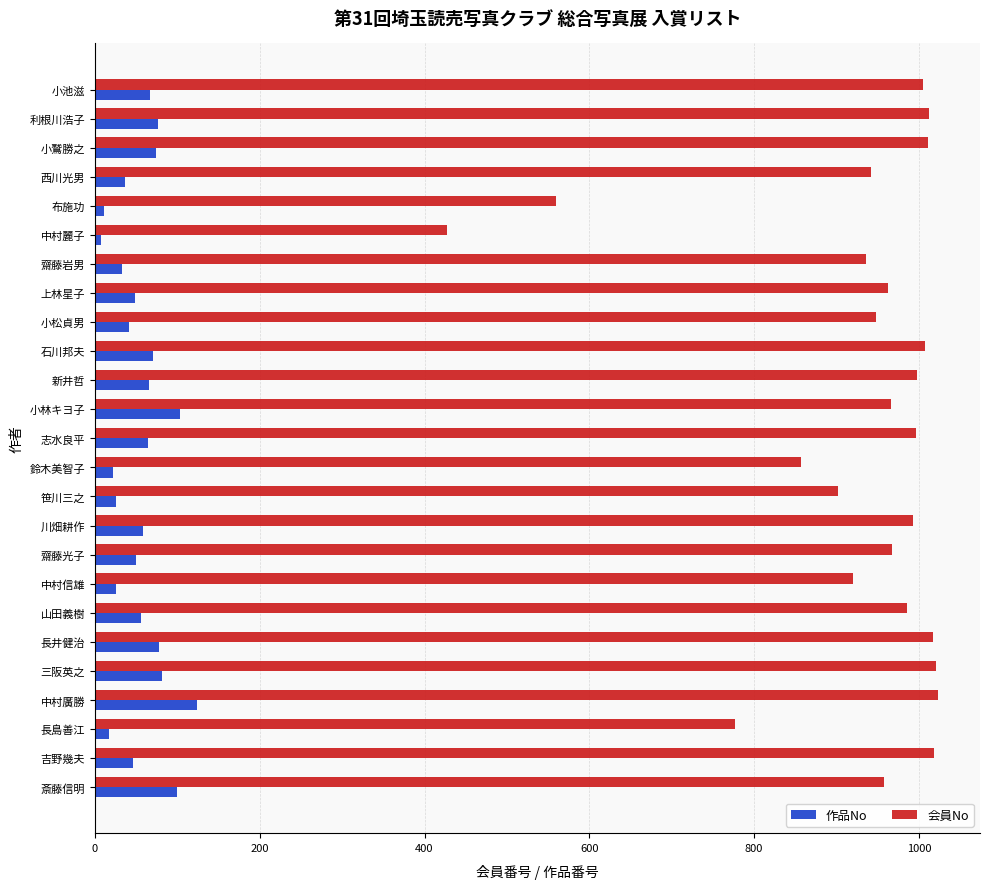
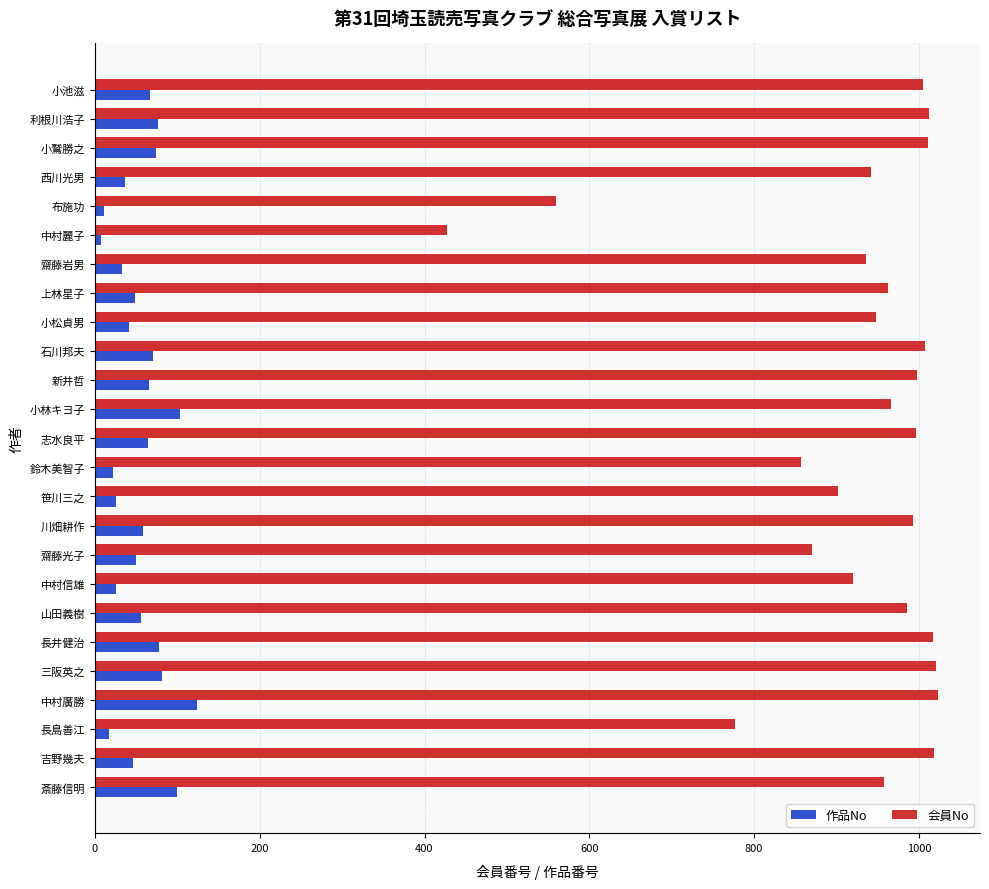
  {
    "作品No": {
      "小池滋": 70,
      "利根川浩子": 80,
      "小鷲勝之": 70,
      "西川光男": 40,
      "布施功": 10,
      "中村麗子": 10,
      "齋藤岩男": 30,
      "上林星子": 50,
      "小松貞男": 40,
      "石川邦夫": 70,
      "新井哲": 70,
      "小林キヨ子": 100,
      "志水良平": 60,
      "鈴木美智子": 20,
      "笹川三之": 30,
      "川畑耕作": 60,
      "齋藤光子": 50,
      "中村信雄": 30,
      "山田義樹": 60,
      "長井健治": 80,
      "三阪英之": 80,
      "中村廣勝": 120,
      "長島善江": 20,
      "吉野幾夫": 50,
      "斎藤信明": 100
    },
    "会員No": {
      "小池滋": 1010,
      "利根川浩子": 1010,
      "小鷲勝之": 1010,
      "西川光男": 940,
      "布施功": 560,
      "中村麗子": 430,
      "齋藤岩男": 940,
      "上林星子": 960,
      "小松貞男": 950,
      "石川邦夫": 1010,
      "新井哲": 1000,
      "小林キヨ子": 970,
      "志水良平": 1000,
      "鈴木美智子": 860,
      "笹川三之": 900,
      "川畑耕作": 990,
-     "齋藤光子": 970,
+     "齋藤光子": 870,
      "中村信雄": 920,
      "山田義樹": 990,
      "長井健治": 1020,
      "三阪英之": 1020,
      "中村廣勝": 1020,
      "長島善江": 780,
      "吉野幾夫": 1020,
      "斎藤信明": 960
    }
  }
